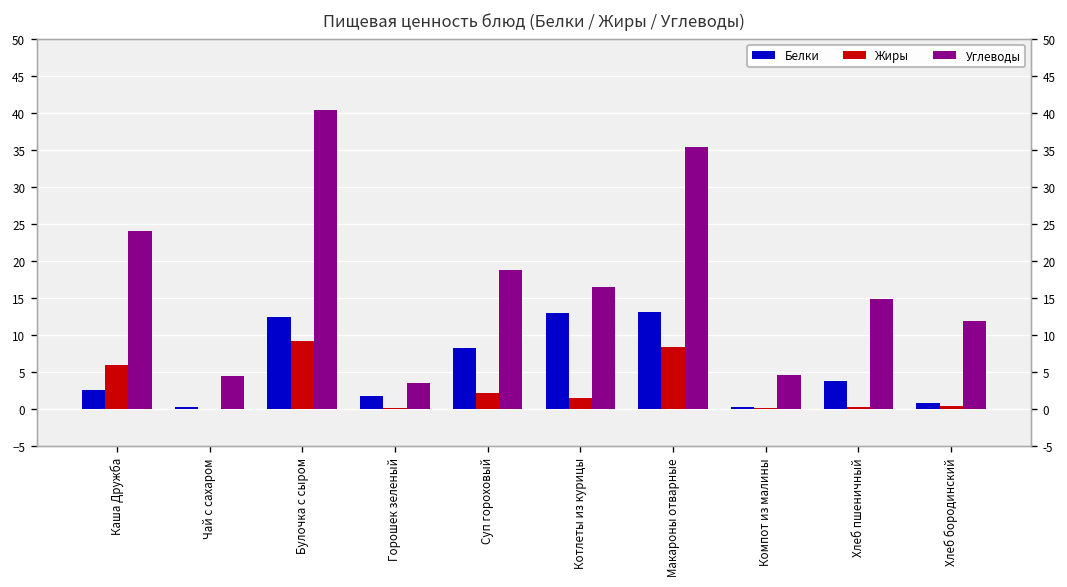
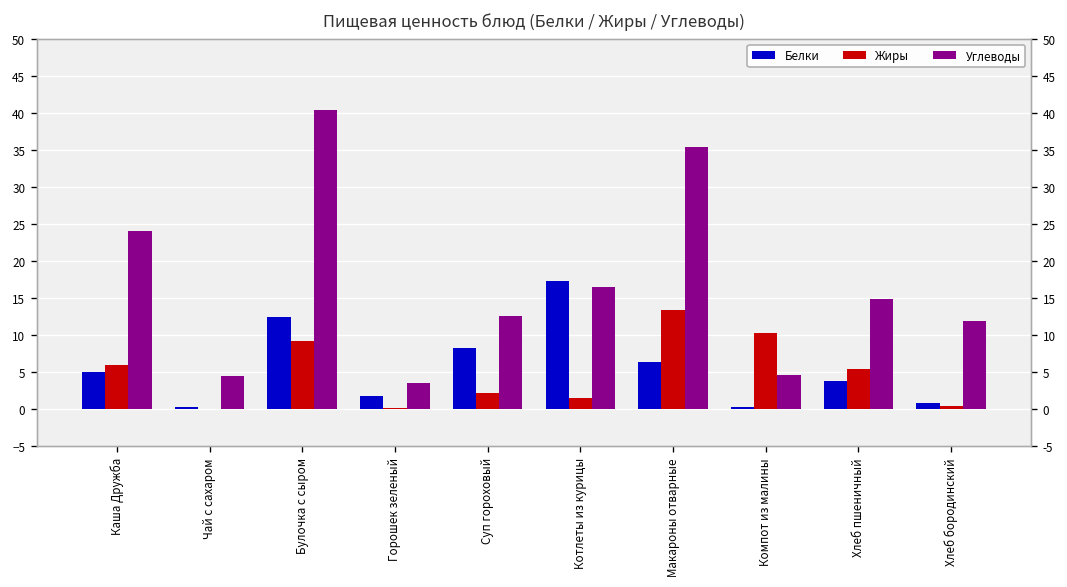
  {
    "Белки": {
-     "Каша Дружба": 3,
+     "Каша Дружба": 5,
      "Булочка с сыром": 12,
      "Горошек зеленый": 2,
      "Суп гороховый": 8,
-     "Котлеты из курицы": 13,
-     "Макароны отварные": 13,
+     "Котлеты из курицы": 17,
+     "Макароны отварные": 6,
      "Хлеб пшеничный": 4,
      "Хлеб бородинский": 1
    },
    "Жиры": {
      "Каша Дружба": 6,
      "Чай с сахаром": 0,
      "Булочка с сыром": 9,
      "Суп гороховый": 2,
      "Котлеты из курицы": 1,
-     "Макароны отварные": 8,
-     "Компот из малины": 0,
-     "Хлеб пшеничный": 0
+     "Макароны отварные": 13,
+     "Компот из малины": 10,
+     "Хлеб пшеничный": 5
    },
    "Углеводы": {
      "Каша Дружба": 24,
      "Чай с сахаром": 4,
      "Булочка с сыром": 40,
      "Горошек зеленый": 4,
-     "Суп гороховый": 19,
+     "Суп гороховый": 13,
      "Котлеты из курицы": 16,
      "Макароны отварные": 35,
      "Компот из малины": 5,
      "Хлеб пшеничный": 15,
      "Хлеб бородинский": 12
    }
  }
